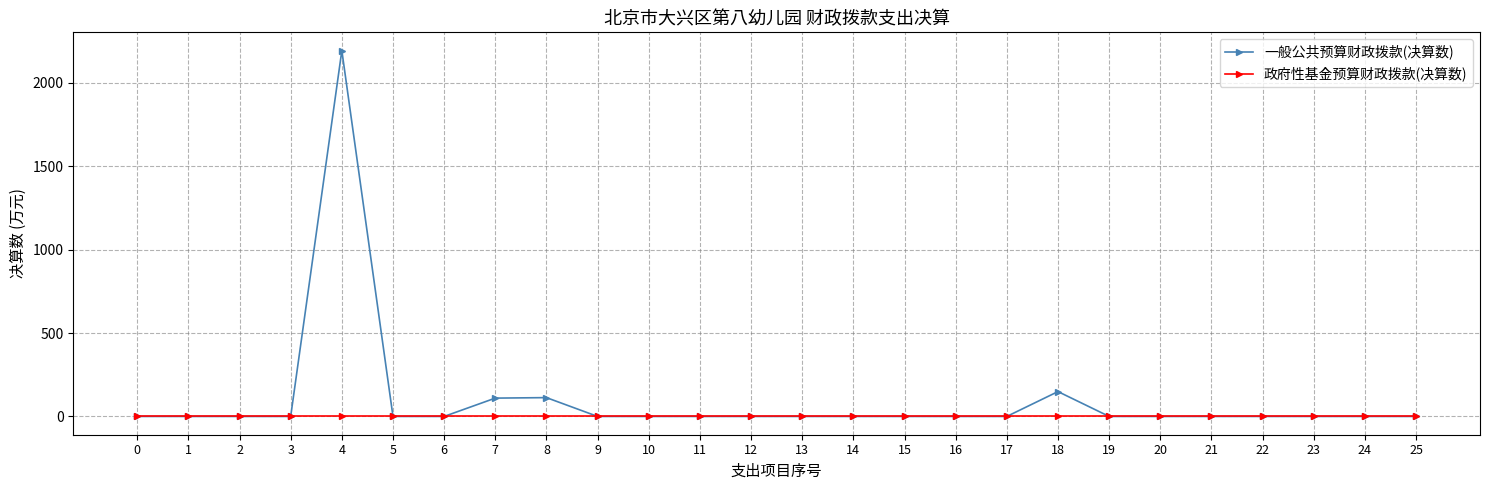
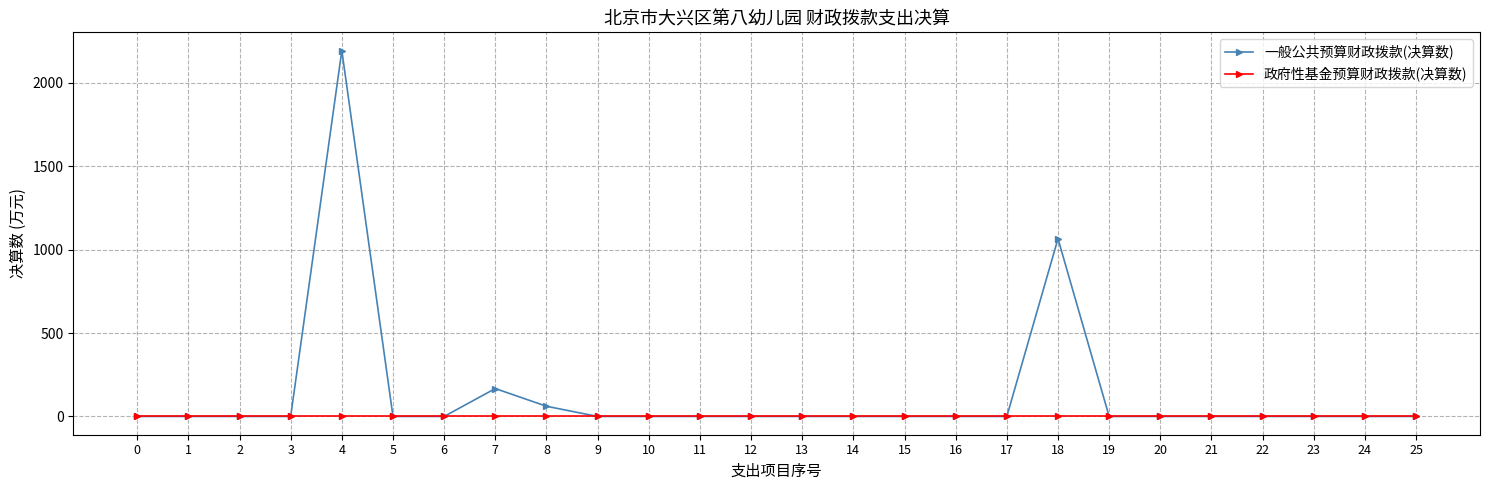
  {
    "一般公共预算财政拨款(决算数)": {
      "4": 2190,
-     "7": 110,
-     "8": 110,
-     "18": 150
+     "7": 170,
+     "8": 60,
+     "18": 1070
    },
    "政府性基金预算财政拨款(决算数)": {
      "4": 0,
      "7": 0,
      "8": 0,
      "18": 0
    }
  }
